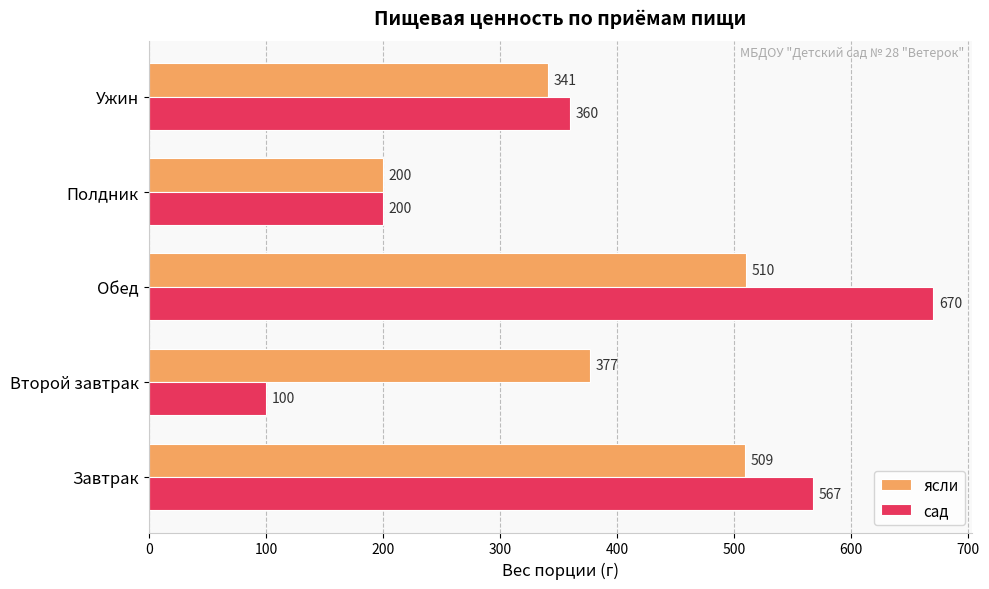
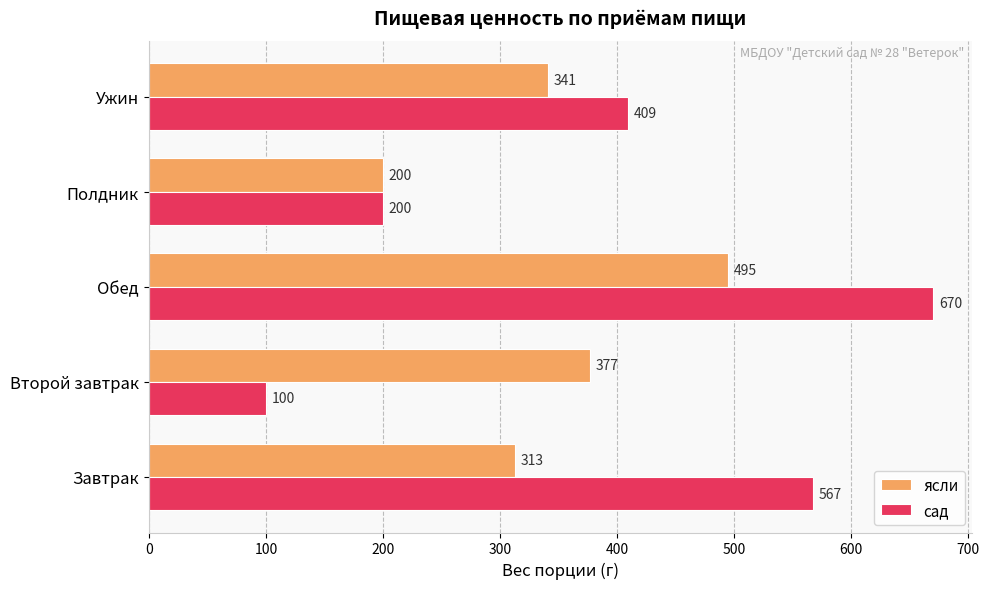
  {
    "ясли": {
      "Ужин": 341,
      "Полдник": 200,
-     "Обед": 510,
+     "Обед": 495,
      "Второй завтрак": 377,
-     "Завтрак": 509
+     "Завтрак": 313
    },
    "сад": {
-     "Ужин": 360,
+     "Ужин": 409,
      "Полдник": 200,
      "Обед": 670,
      "Второй завтрак": 100,
      "Завтрак": 567
    }
  }
